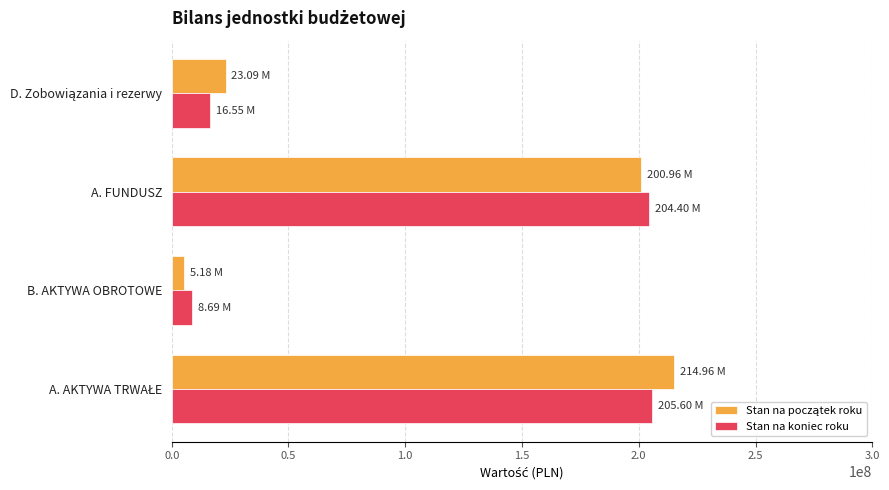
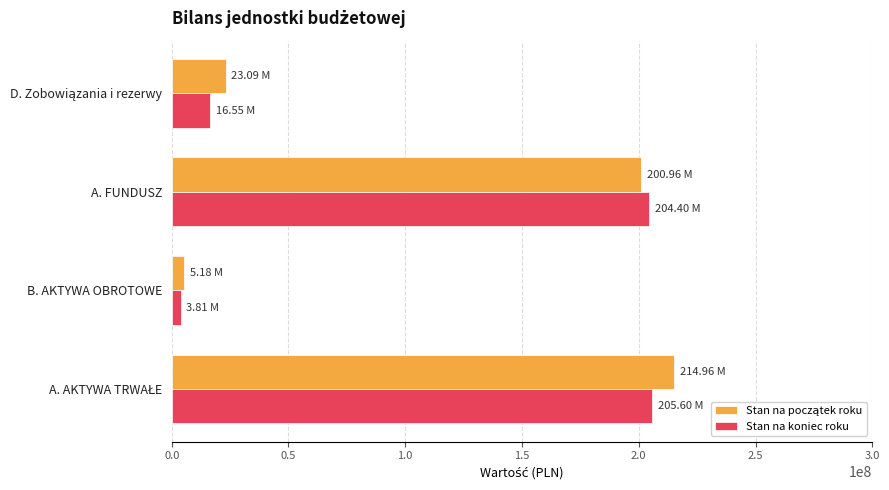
  {
    "Stan na koniec roku": {
-     "B. AKTYWA OBROTOWE": 8.69
+     "B. AKTYWA OBROTOWE": 3.81
    }
  }
